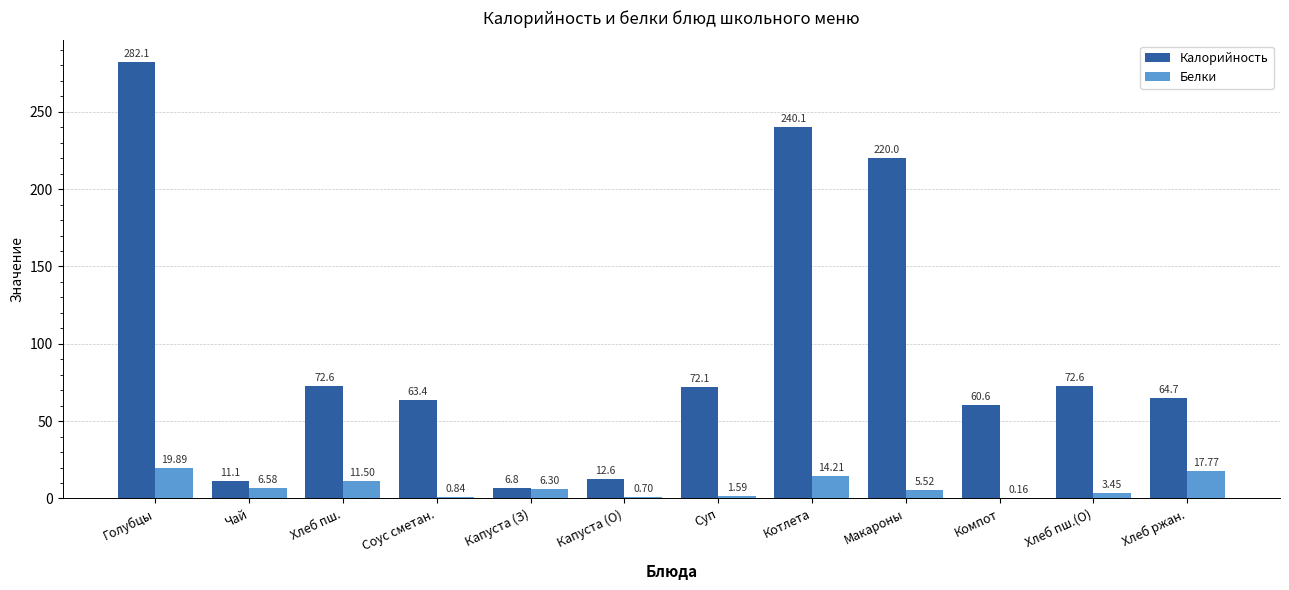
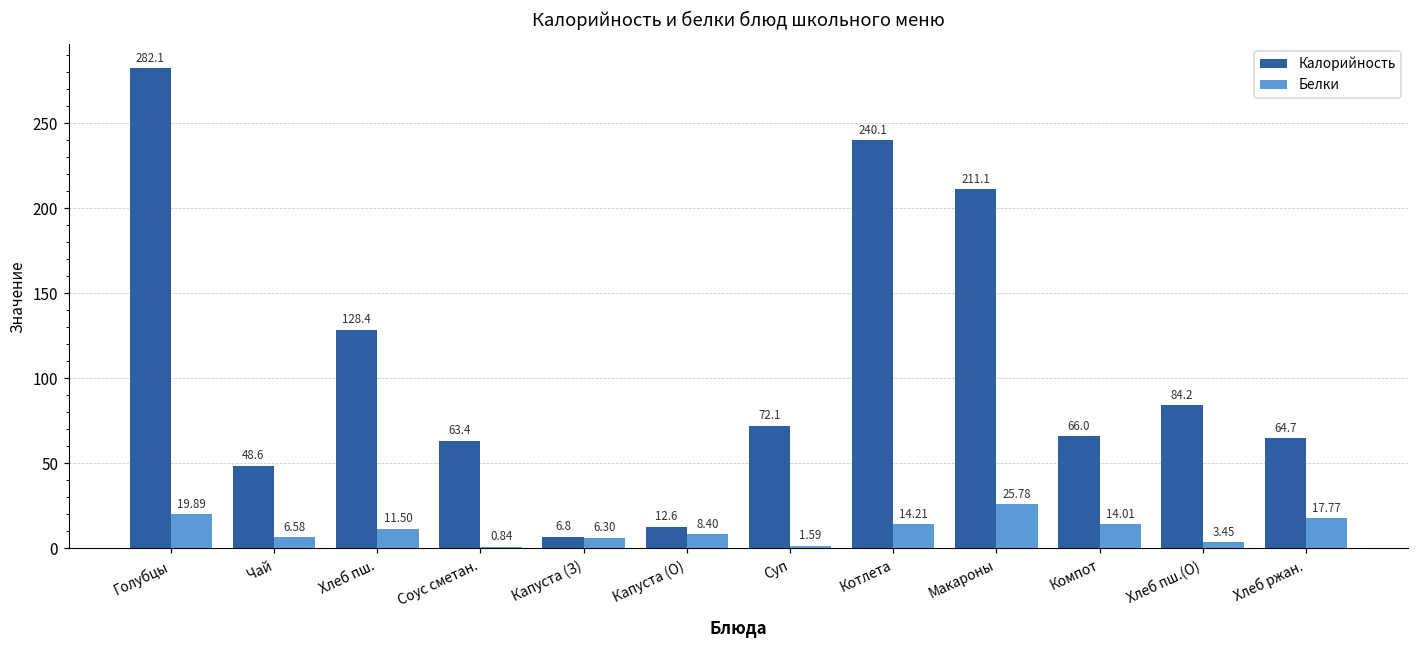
  {
    "Калорийность": {
      "Голубцы": 282.1,
-     "Чай": 11.1,
-     "Хлеб пш.": 72.6,
+     "Чай": 48.6,
+     "Хлеб пш.": 128.4,
      "Соус сметан.": 63.4,
      "Капуста (З)": 6.8,
      "Капуста (О)": 12.6,
      "Суп": 72.1,
      "Котлета": 240.1,
-     "Макароны": 220.0,
-     "Компот": 60.6,
-     "Хлеб пш.(О)": 72.6,
+     "Макароны": 211.1,
+     "Компот": 66.0,
+     "Хлеб пш.(О)": 84.2,
      "Хлеб ржан.": 64.7
    },
    "Белки": {
      "Голубцы": 19.89,
      "Чай": 6.58,
      "Хлеб пш.": 11.50,
      "Соус сметан.": 0.84,
      "Капуста (З)": 6.30,
-     "Капуста (О)": 0.70,
+     "Капуста (О)": 8.40,
      "Суп": 1.59,
      "Котлета": 14.21,
-     "Макароны": 5.52,
-     "Компот": 0.16,
+     "Макароны": 25.78,
+     "Компот": 14.01,
      "Хлеб пш.(О)": 3.45,
      "Хлеб ржан.": 17.77
    }
  }
